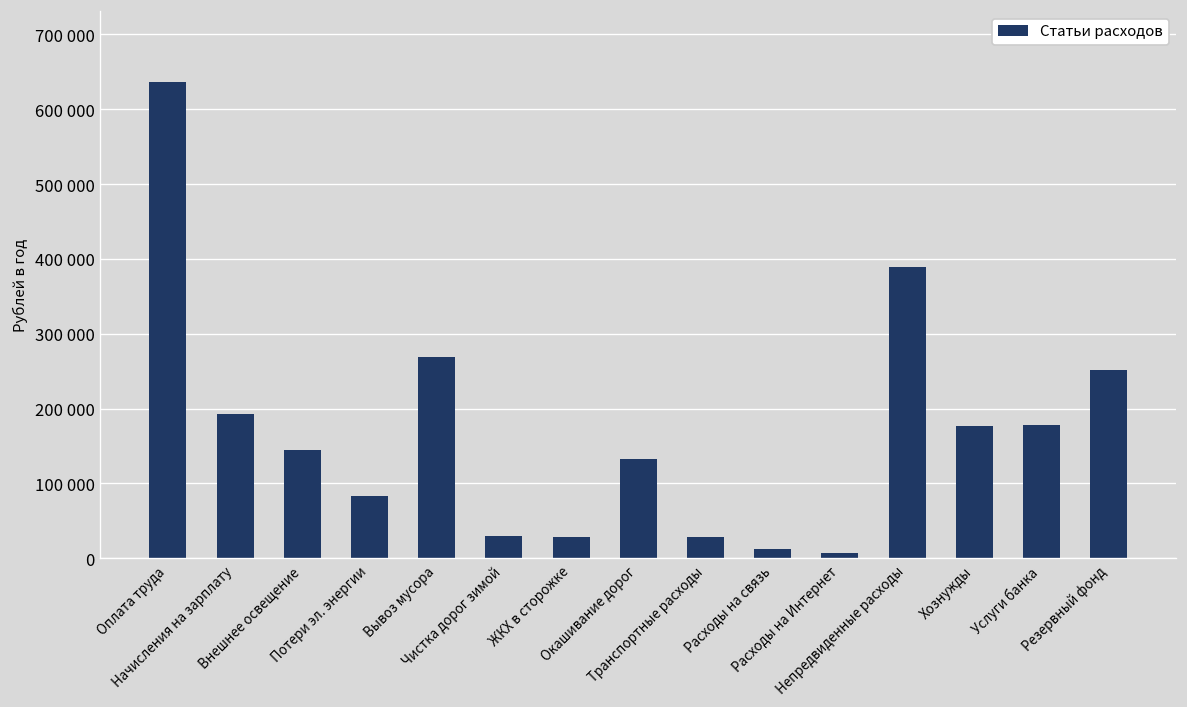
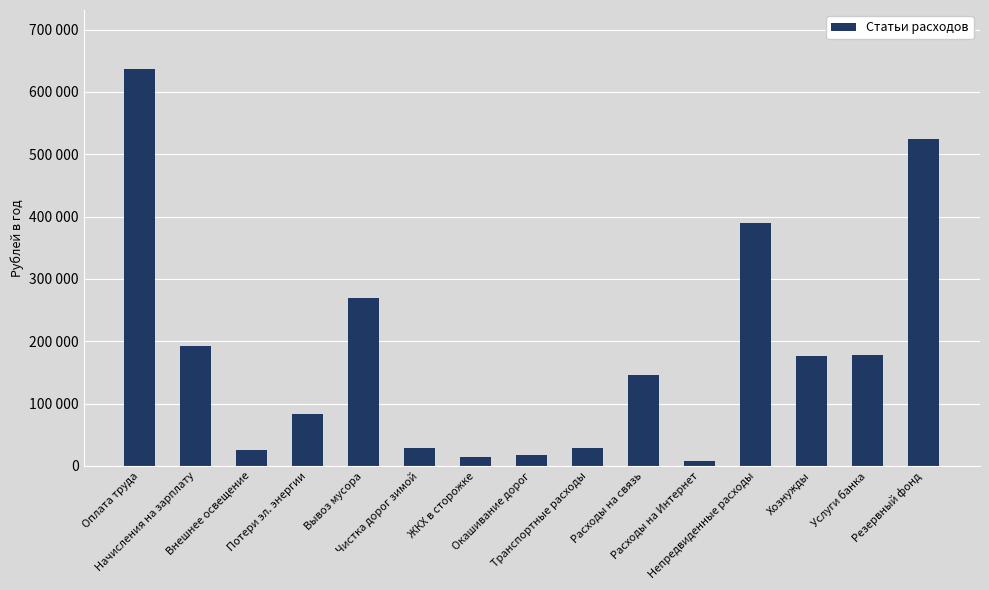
  {
    "Оплата труда": 640000,
    "Начисления на зарплату": 190000,
-   "Внешнее освещение": 140000,
+   "Внешнее освещение": 30000,
    "Потери эл. энергии": 80000,
    "Вывоз мусора": 270000,
    "Чистка дорог зимой": 30000,
-   "ЖКХ в сторожке": 30000,
-   "Окашивание дорог": 130000,
+   "ЖКХ в сторожке": 10000,
+   "Окашивание дорог": 20000,
    "Транспортные расходы": 30000,
-   "Расходы на связь": 10000,
+   "Расходы на связь": 150000,
    "Расходы на Интернет": 10000,
    "Непредвиденные расходы": 390000,
    "Хознужды": 180000,
    "Услуги банка": 180000,
-   "Резервный фонд": 250000
+   "Резервный фонд": 520000
  }
